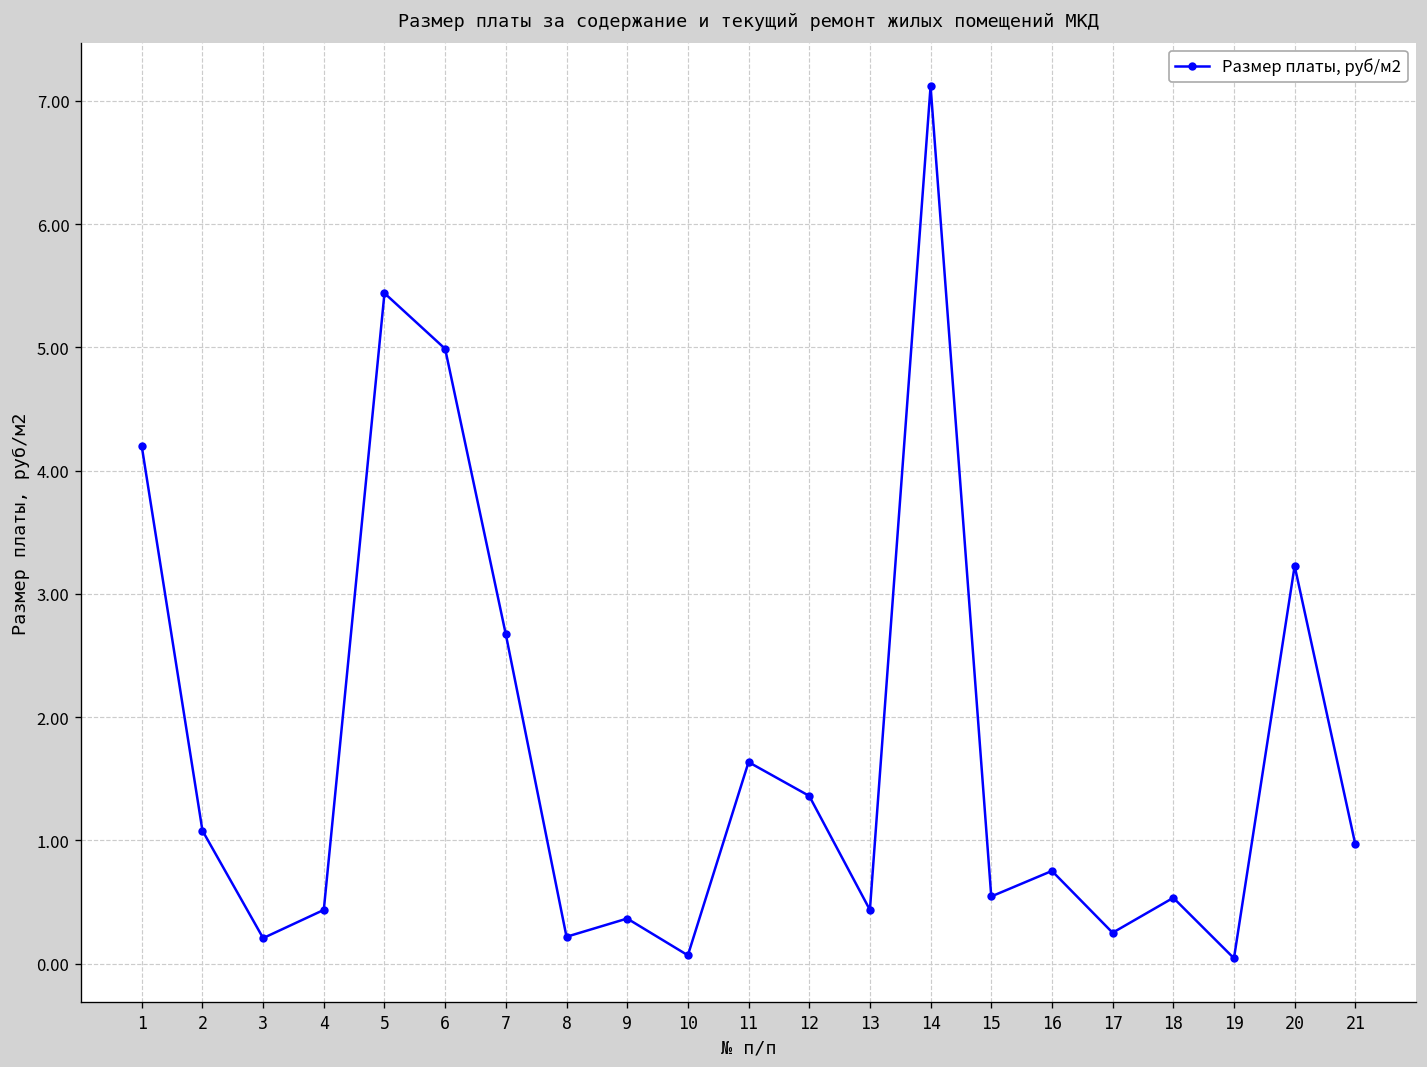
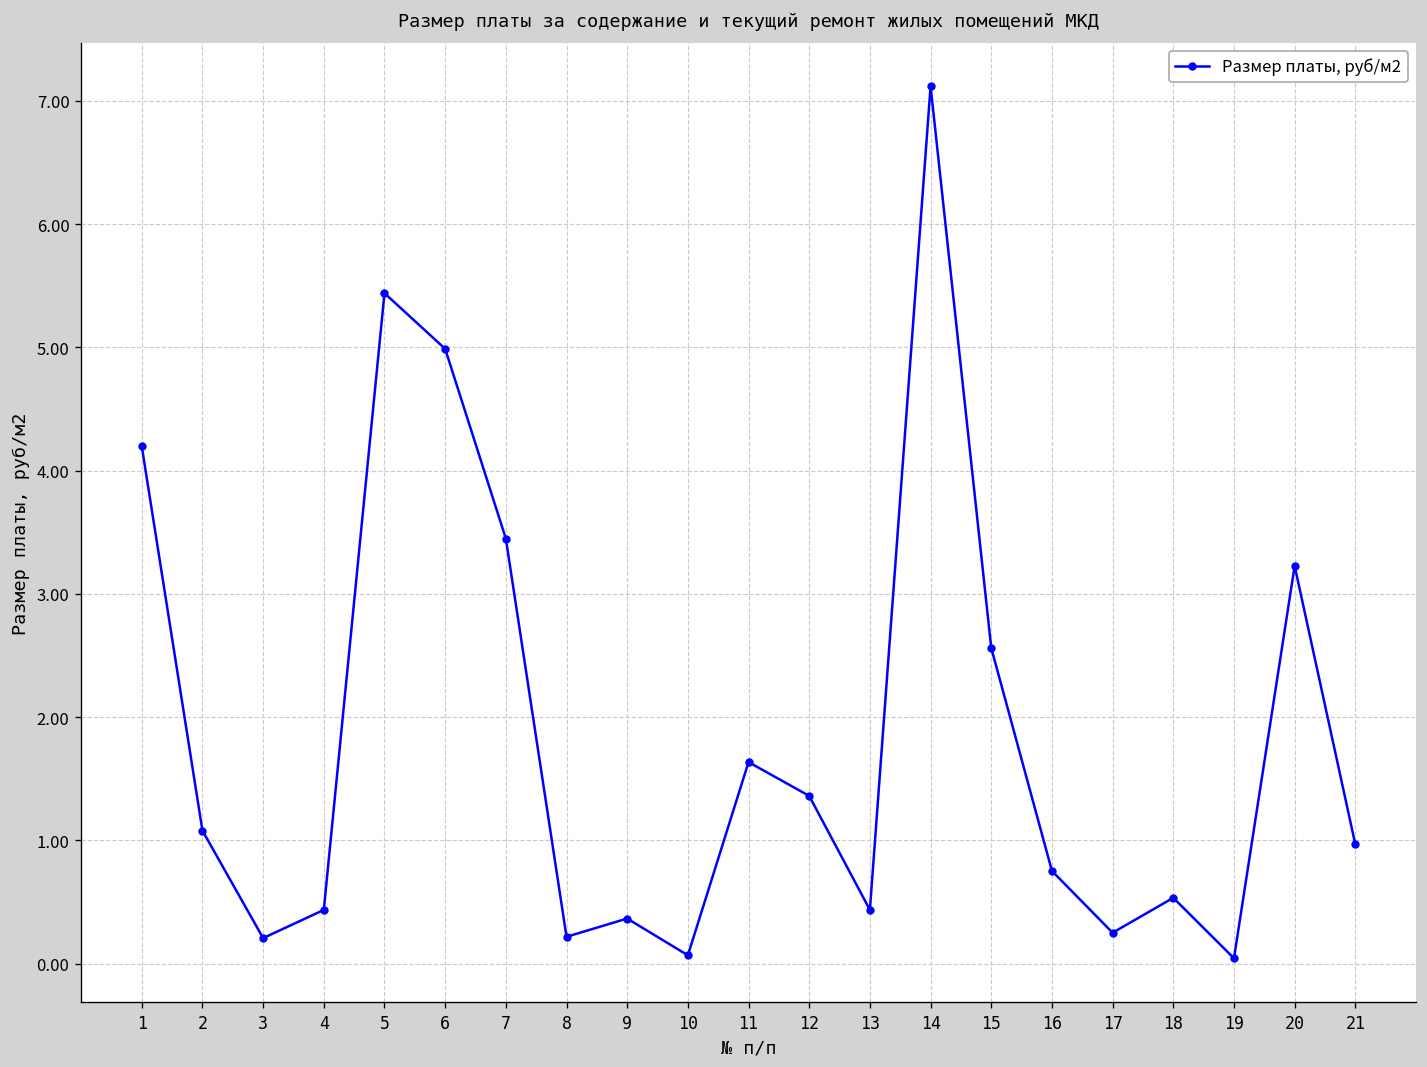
  {
    "1": 4.20,
    "2": 1.08,
    "3": 0.21,
    "4": 0.44,
    "5": 5.44,
    "6": 4.99,
-   "7": 2.67,
+   "7": 3.45,
    "8": 0.22,
    "9": 0.37,
    "10": 0.07,
    "11": 1.64,
    "12": 1.36,
    "13": 0.44,
    "14": 7.12,
-   "15": 0.55,
+   "15": 2.56,
    "16": 0.75,
    "17": 0.25,
    "18": 0.53,
    "19": 0.04,
    "20": 3.23,
    "21": 0.97
  }
